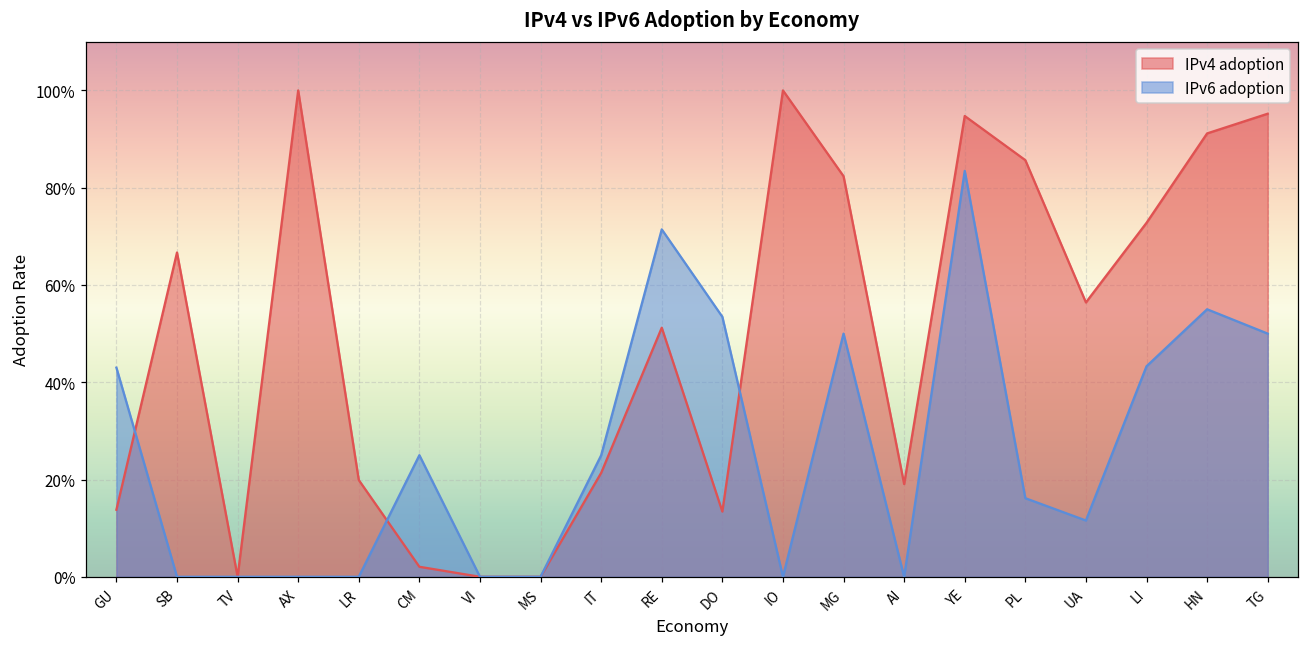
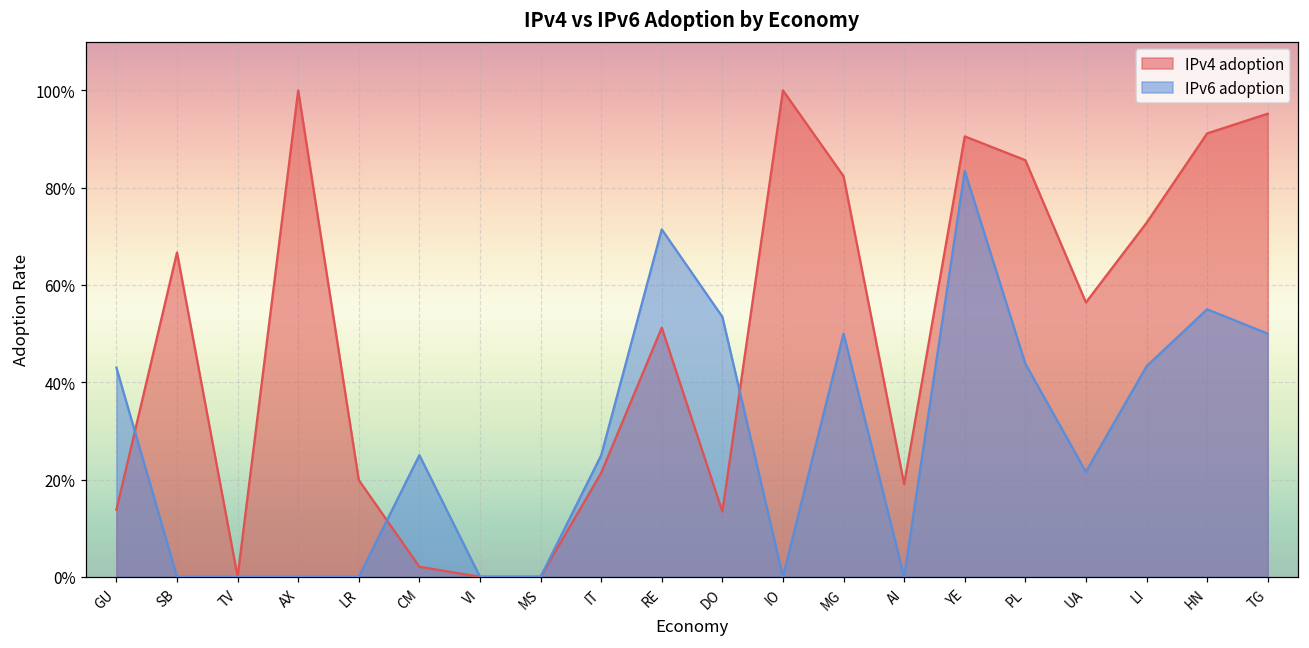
  {
    "IPv4 adoption": {
      "GU": "14%",
      "SB": "67%",
      "AX": "100%",
      "LR": "20%",
      "CM": "2%",
      "IT": "21%",
      "RE": "51%",
      "DO": "13%",
      "IO": "100%",
      "MG": "82%",
      "AI": "19%",
-     "YE": "95%",
+     "YE": "91%",
      "PL": "86%",
      "UA": "56%",
      "LI": "73%",
      "HN": "91%",
      "TG": "95%"
    },
    "IPv6 adoption": {
      "GU": "43%",
      "SB": "0%",
      "AX": "0%",
      "LR": "0%",
      "CM": "25%",
      "IT": "25%",
      "RE": "71%",
      "DO": "53%",
      "IO": "0%",
      "MG": "50%",
      "AI": "0%",
      "YE": "83%",
-     "PL": "16%",
-     "UA": "12%",
+     "PL": "44%",
+     "UA": "22%",
      "LI": "43%",
      "HN": "55%",
      "TG": "50%"
    }
  }
